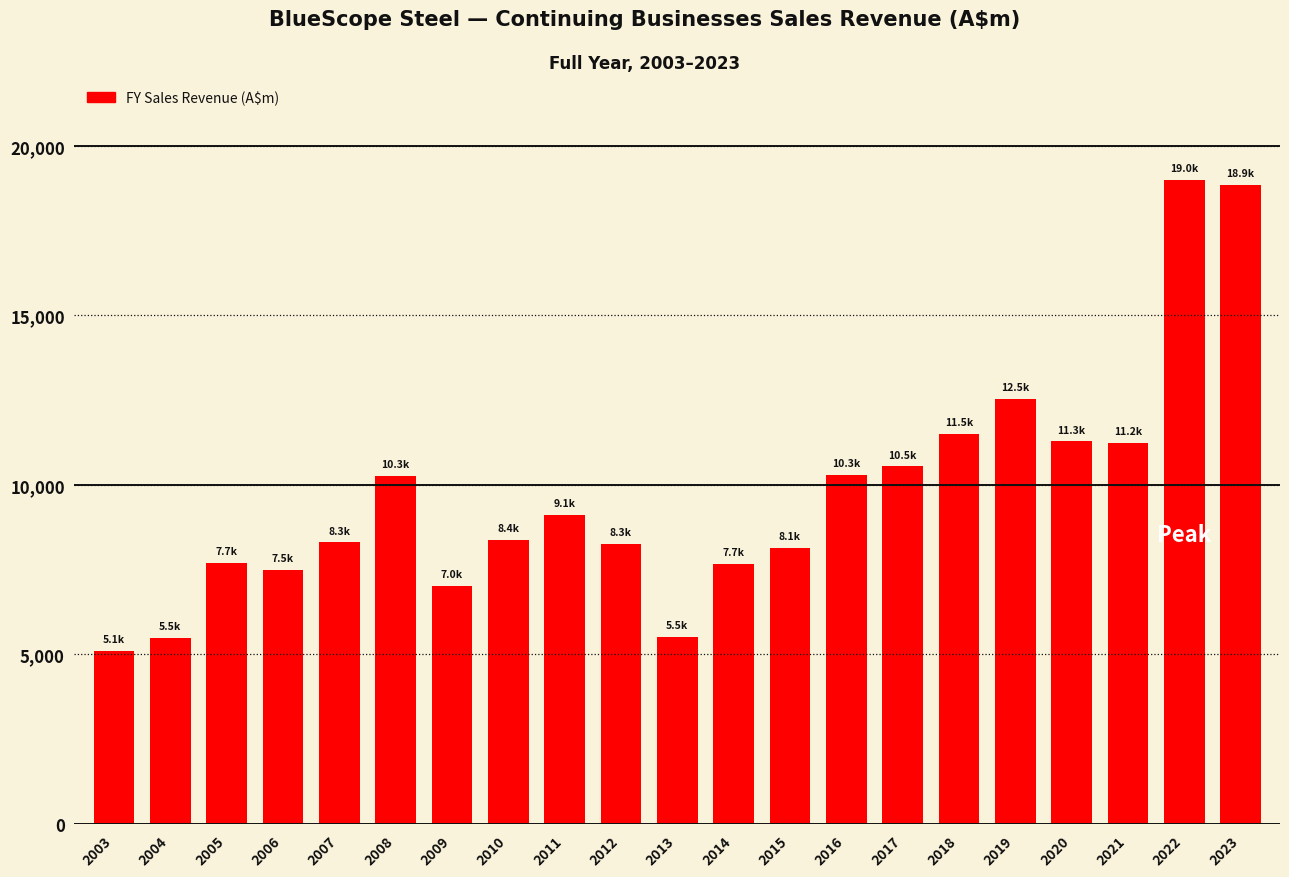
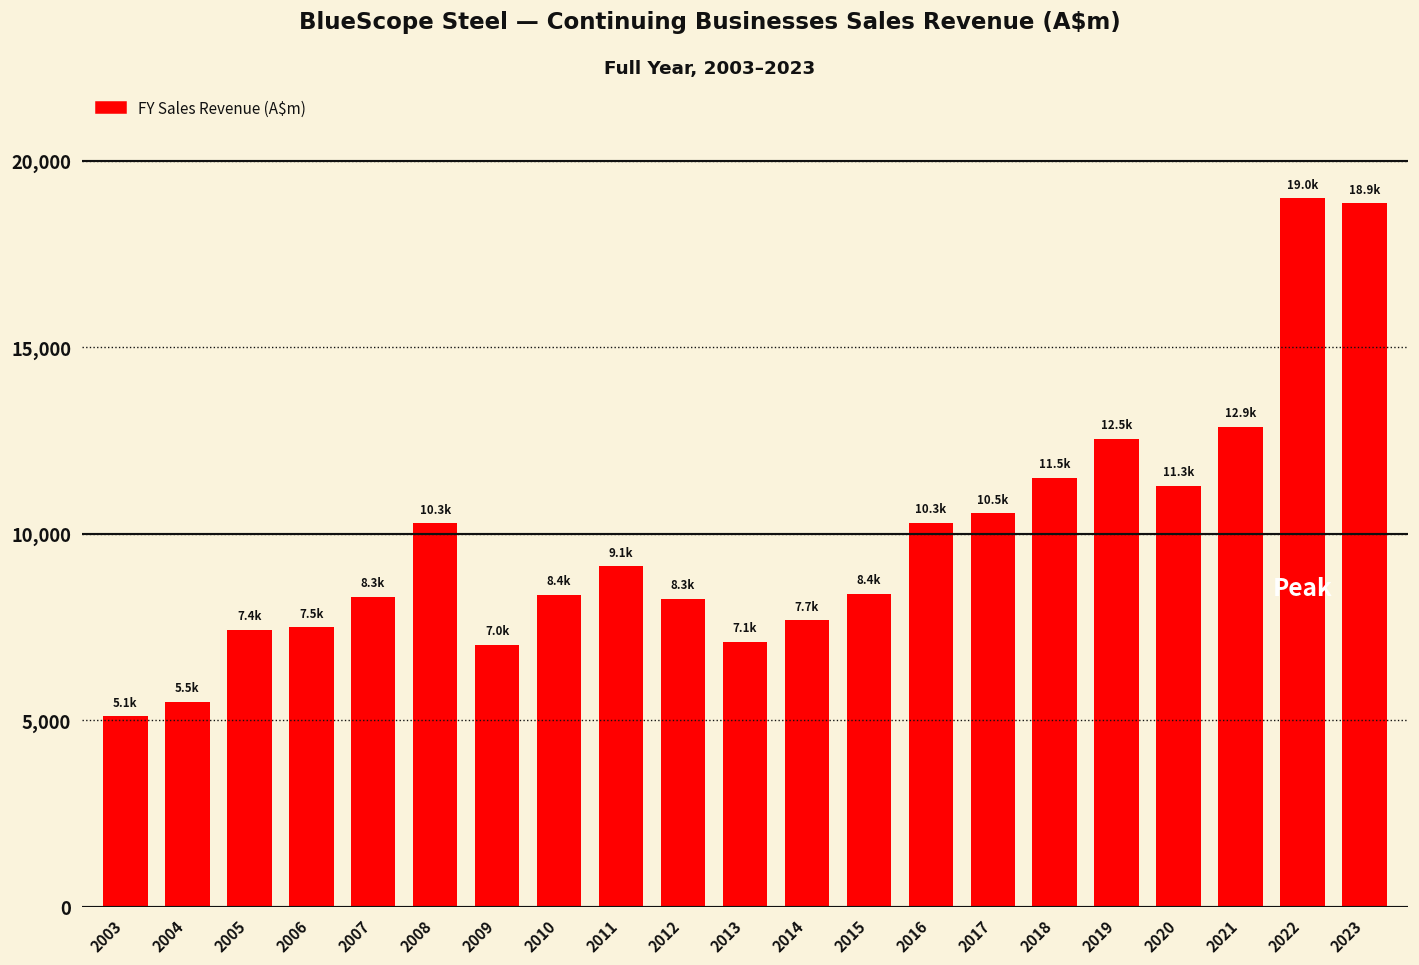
  {
    "2003": "5.1k",
    "2004": "5.5k",
-   "2005": "7.7k",
+   "2005": "7.4k",
    "2006": "7.5k",
    "2007": "8.3k",
    "2008": "10.3k",
    "2009": "7.0k",
    "2010": "8.4k",
    "2011": "9.1k",
    "2012": "8.3k",
-   "2013": "5.5k",
+   "2013": "7.1k",
    "2014": "7.7k",
-   "2015": "8.1k",
+   "2015": "8.4k",
    "2016": "10.3k",
    "2017": "10.5k",
    "2018": "11.5k",
    "2019": "12.5k",
    "2020": "11.3k",
-   "2021": "11.2k",
+   "2021": "12.9k",
    "2022": "19.0k",
    "2023": "18.9k"
  }
